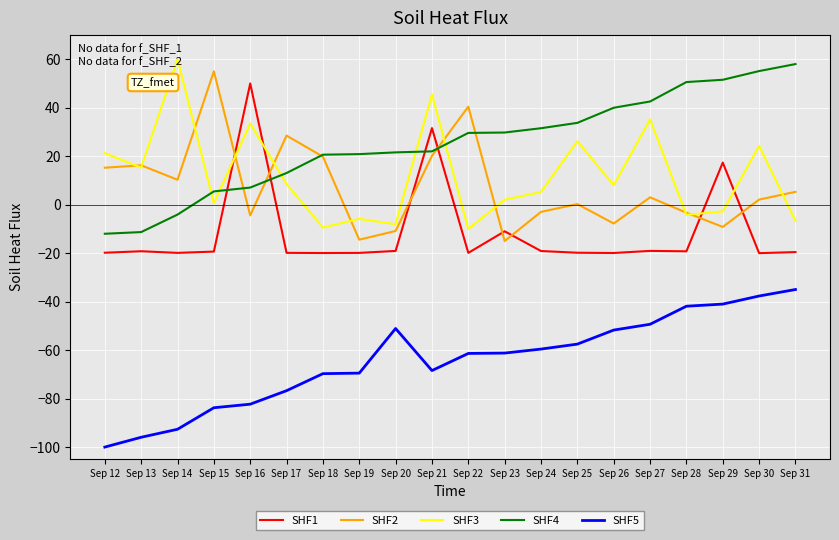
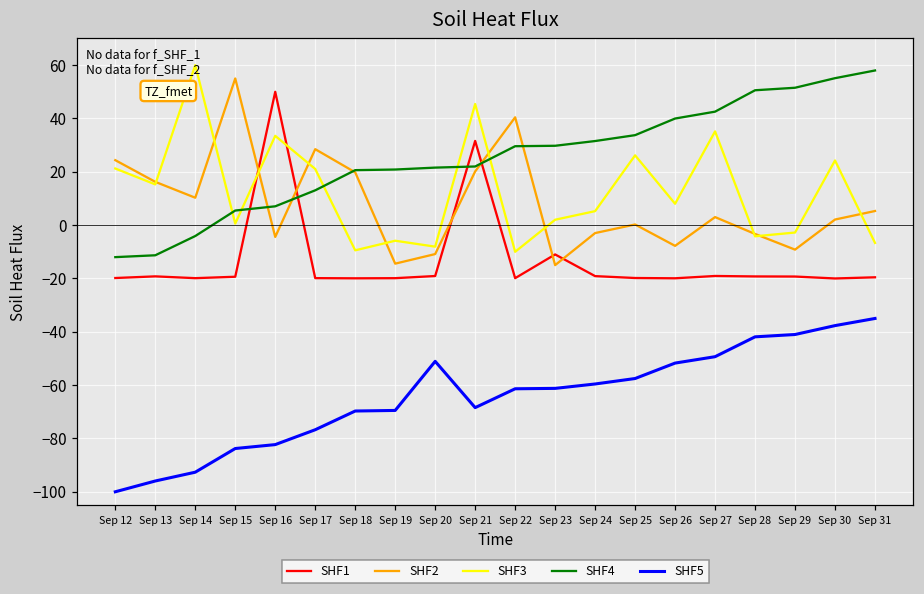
  {
    "SHF1": {
      "Sep 12": -20,
      "Sep 13": -19,
      "Sep 14": -20,
      "Sep 15": -19,
      "Sep 16": 50,
      "Sep 17": -20,
      "Sep 18": -20,
      "Sep 19": -20,
      "Sep 20": -19,
      "Sep 21": 32,
      "Sep 22": -20,
      "Sep 23": -11,
      "Sep 24": -19,
      "Sep 25": -20,
      "Sep 26": -20,
      "Sep 27": -19,
      "Sep 28": -19,
-     "Sep 29": 17,
+     "Sep 29": -19,
      "Sep 30": -20,
      "Sep 31": -20
    },
    "SHF2": {
-     "Sep 12": 15,
+     "Sep 12": 24,
      "Sep 14": 10,
      "Sep 15": 55,
      "Sep 16": -4,
      "Sep 17": 28,
      "Sep 19": -14,
      "Sep 20": -11,
      "Sep 21": 20,
      "Sep 22": 40,
      "Sep 23": -15,
      "Sep 24": -3,
      "Sep 25": 0,
      "Sep 26": -8,
      "Sep 27": 3,
      "Sep 29": -9,
      "Sep 30": 2,
      "Sep 31": 5
    },
    "SHF3": {
      "Sep 12": 21,
      "Sep 15": 1,
      "Sep 16": 33,
-     "Sep 17": 9,
+     "Sep 17": 21,
      "Sep 18": -9,
      "Sep 19": -6,
      "Sep 20": -8,
      "Sep 21": 45,
      "Sep 22": -10,
      "Sep 23": 2,
      "Sep 24": 5,
      "Sep 25": 26,
      "Sep 26": 8,
      "Sep 27": 35,
      "Sep 29": -3,
      "Sep 30": 24,
      "Sep 31": -7
    },
    "SHF4": {
      "Sep 12": -12,
      "Sep 13": -11,
      "Sep 14": -4,
      "Sep 15": 5,
      "Sep 16": 7,
      "Sep 17": 13,
      "Sep 19": 21,
      "Sep 20": 22,
      "Sep 21": 22,
      "Sep 22": 30,
      "Sep 23": 30,
      "Sep 24": 32,
      "Sep 25": 34,
      "Sep 26": 40,
      "Sep 27": 43,
      "Sep 28": 51,
      "Sep 29": 52,
      "Sep 30": 55,
      "Sep 31": 58
    },
    "SHF5": {
      "Sep 12": -100,
      "Sep 13": -96,
      "Sep 14": -93,
      "Sep 15": -84,
      "Sep 16": -82,
      "Sep 17": -77,
      "Sep 18": -70,
      "Sep 19": -69,
      "Sep 20": -51,
      "Sep 21": -68,
      "Sep 22": -61,
      "Sep 23": -61,
      "Sep 24": -60,
      "Sep 25": -58,
      "Sep 26": -52,
      "Sep 27": -49,
      "Sep 28": -42,
      "Sep 29": -41,
      "Sep 30": -38,
      "Sep 31": -35
    }
  }
